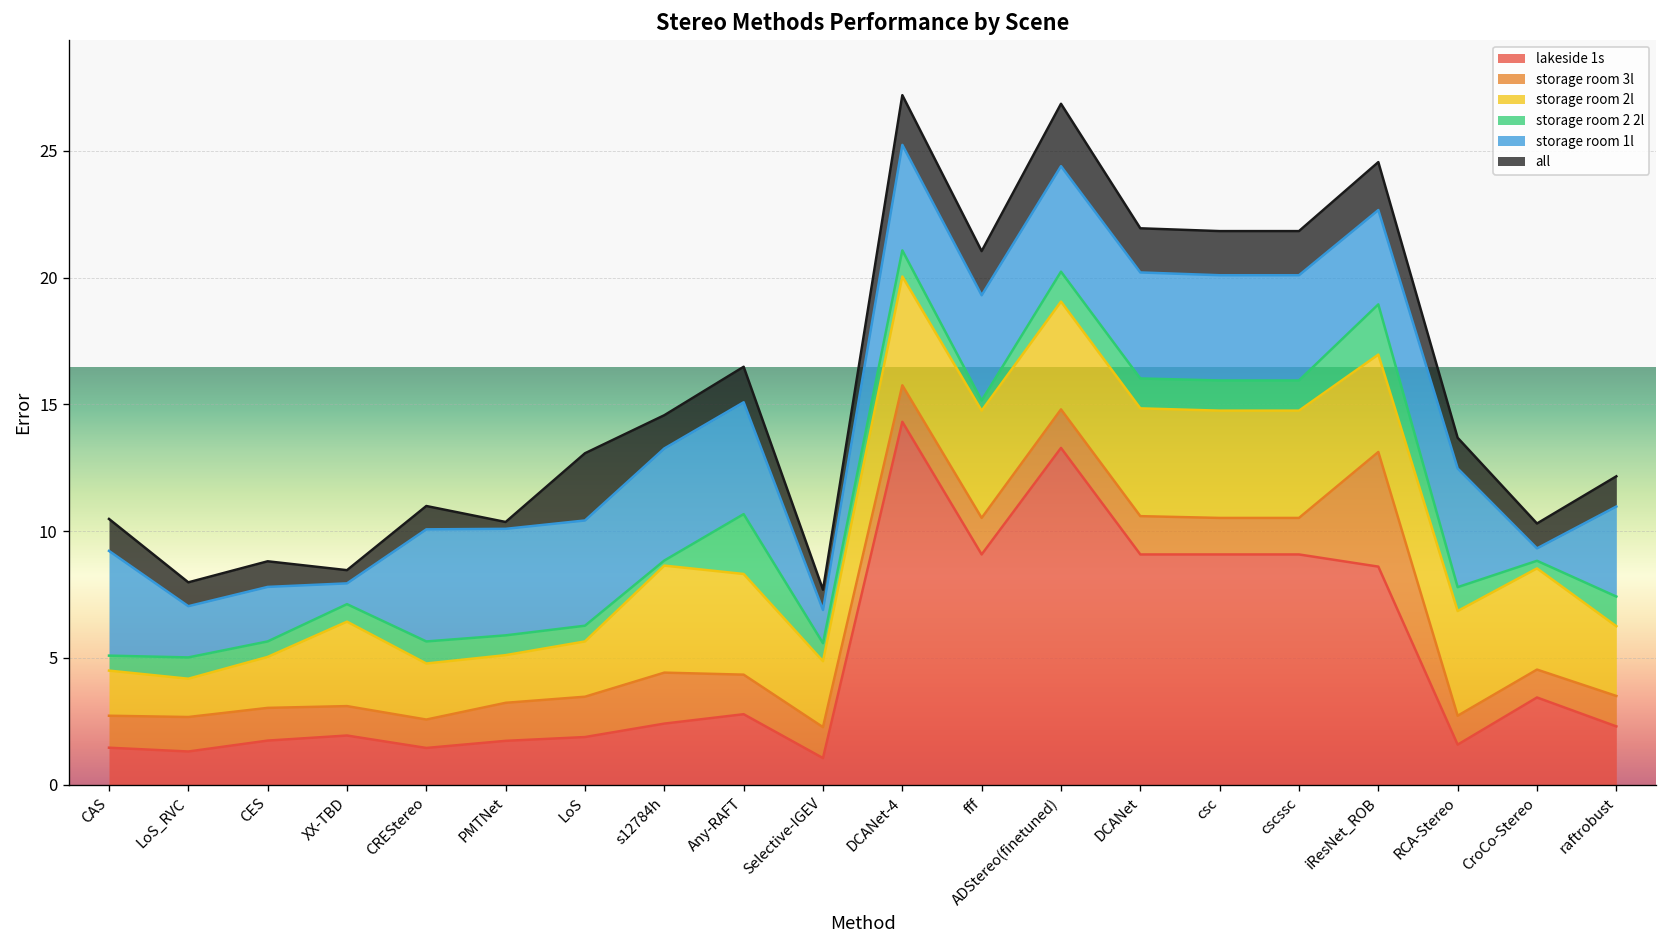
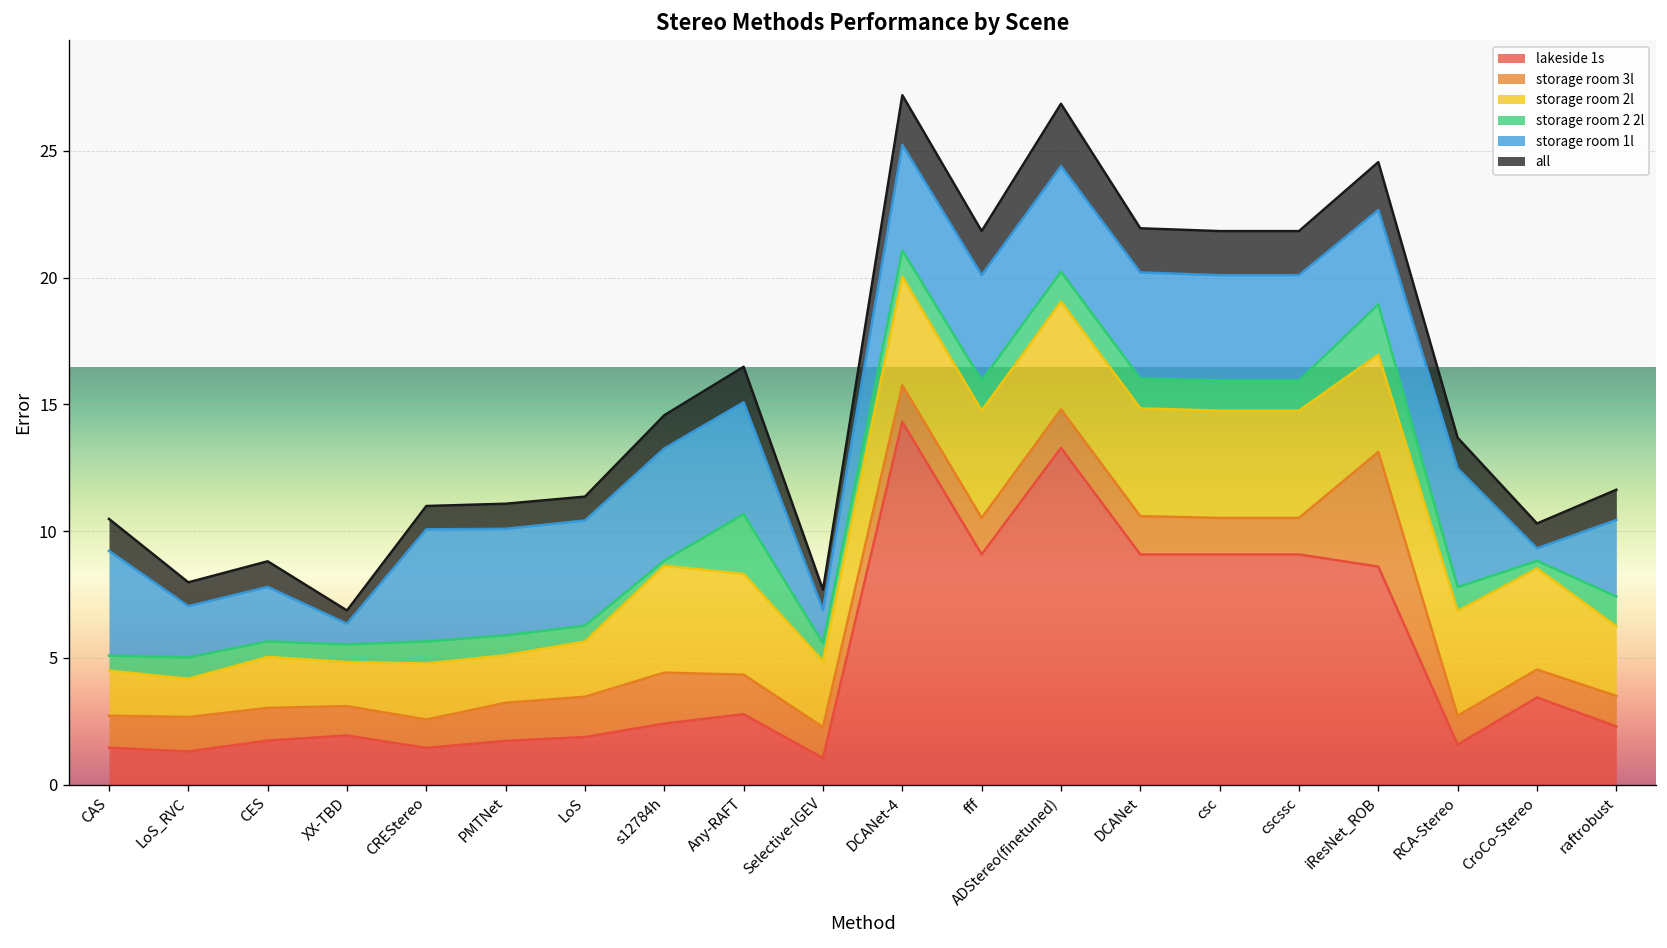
  {
    "storage room 2l": {
      "CAS": 1.8,
      "LoS_RVC": 1.5,
      "CES": 2.0,
-     "XX-TBD": 3.3,
+     "XX-TBD": 1.7,
      "CREStereo": 2.2,
      "PMTNet": 1.9,
      "LoS": 2.2,
      "s12784h": 4.2,
      "Any-RAFT": 4.0,
      "Selective-IGEV": 2.6,
      "DCANet-4": 4.3,
      "fff": 4.2,
      "ADStereo(finetuned)": 4.2,
      "DCANet": 4.3,
      "csc": 4.2,
      "cscssc": 4.2,
      "iResNet_ROB": 3.8,
      "RCA-Stereo": 4.1,
      "CroCo-Stereo": 4.0,
      "raftrobust": 2.8
    },
    "storage room 2 2l": {
      "CAS": 0.6,
      "LoS_RVC": 0.8,
      "CES": 0.6,
      "XX-TBD": 0.7,
      "CREStereo": 0.9,
      "PMTNet": 0.8,
      "LoS": 0.6,
      "s12784h": 0.2,
      "Any-RAFT": 2.4,
      "Selective-IGEV": 0.7,
      "DCANet-4": 1.0,
-     "fff": 0.4,
+     "fff": 1.2,
      "ADStereo(finetuned)": 1.2,
      "DCANet": 1.2,
      "csc": 1.2,
      "cscssc": 1.2,
      "iResNet_ROB": 2.0,
      "RCA-Stereo": 0.9,
      "CroCo-Stereo": 0.3,
      "raftrobust": 1.2
    },
    "storage room 1l": {
      "CAS": 4.1,
      "LoS_RVC": 2.0,
      "CES": 2.2,
      "XX-TBD": 0.8,
      "CREStereo": 4.4,
      "PMTNet": 4.2,
      "LoS": 4.2,
      "s12784h": 4.4,
      "Any-RAFT": 4.4,
      "Selective-IGEV": 1.3,
      "DCANet-4": 4.2,
      "fff": 4.2,
      "ADStereo(finetuned)": 4.2,
      "DCANet": 4.2,
      "csc": 4.2,
      "cscssc": 4.2,
      "iResNet_ROB": 3.7,
      "RCA-Stereo": 4.7,
      "CroCo-Stereo": 0.5,
-     "raftrobust": 3.5
+     "raftrobust": 3.0
    },
    "all": {
      "CAS": 1.3,
      "LoS_RVC": 0.9,
      "CES": 1.0,
      "XX-TBD": 0.5,
      "CREStereo": 0.9,
-     "PMTNet": 0.3,
-     "LoS": 2.7,
+     "PMTNet": 1.0,
+     "LoS": 0.9,
      "s12784h": 1.3,
      "Any-RAFT": 1.4,
      "Selective-IGEV": 0.8,
      "DCANet-4": 2.0,
      "fff": 1.7,
      "ADStereo(finetuned)": 2.5,
      "DCANet": 1.7,
      "csc": 1.7,
      "cscssc": 1.7,
      "iResNet_ROB": 1.9,
      "RCA-Stereo": 1.2,
      "CroCo-Stereo": 1.0,
      "raftrobust": 1.2
    }
  }
